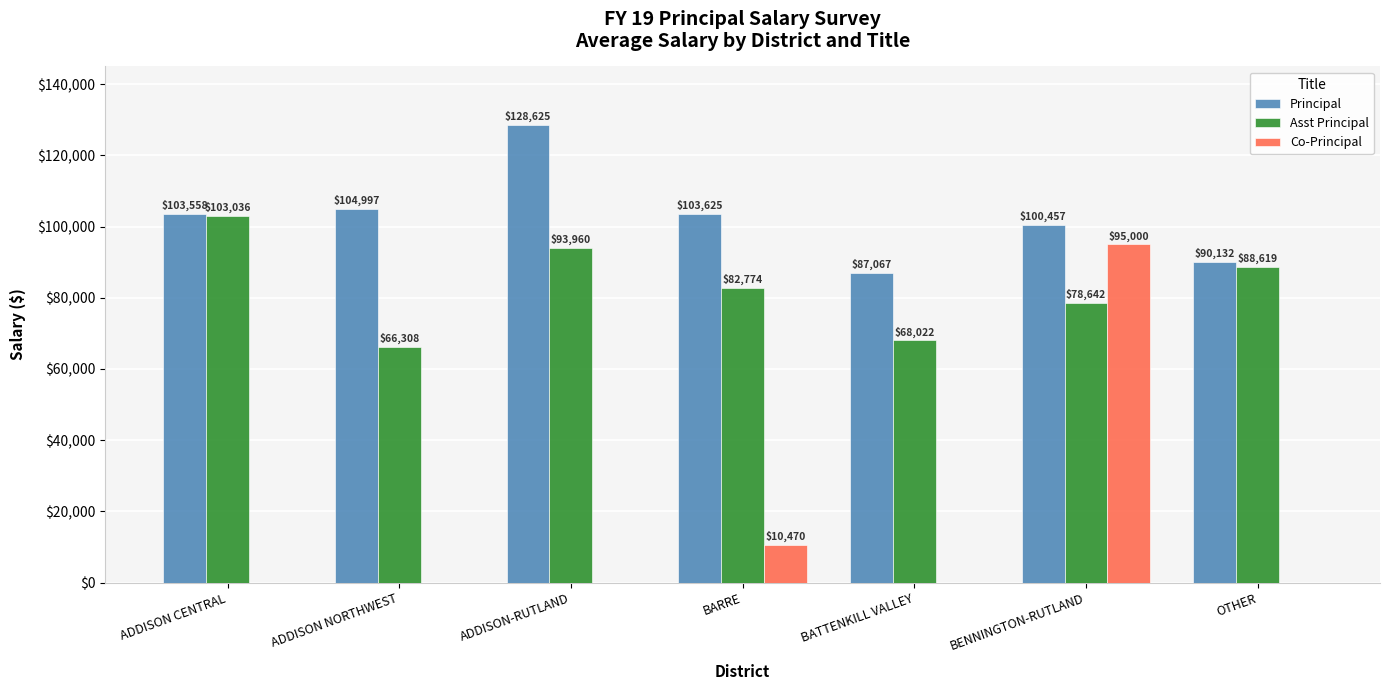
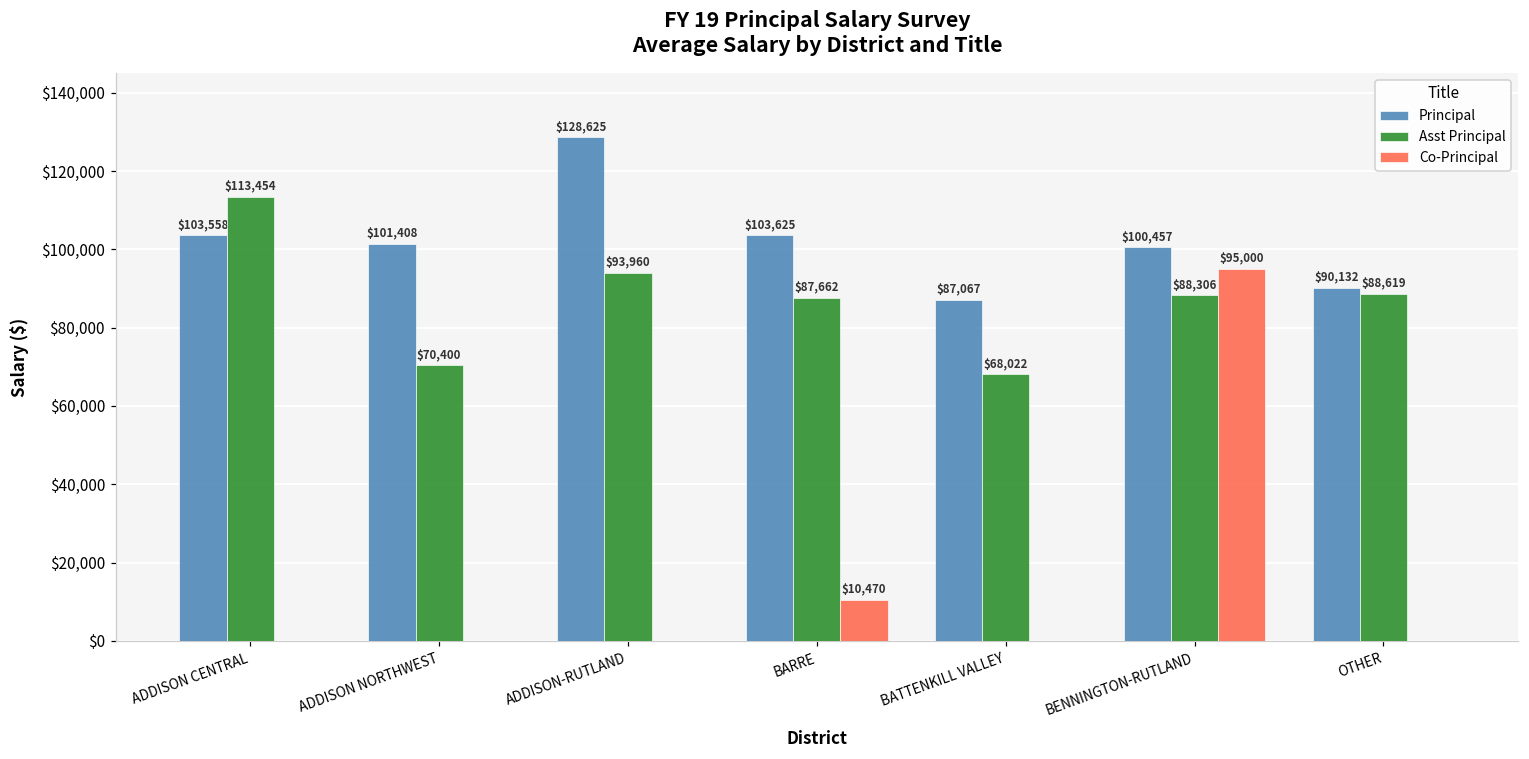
  {
    "Principal": {
      "ADDISON CENTRAL": "$103,558",
-     "ADDISON NORTHWEST": "$104,997",
+     "ADDISON NORTHWEST": "$101,408",
      "ADDISON-RUTLAND": "$128,625",
      "BARRE": "$103,625",
      "BATTENKILL VALLEY": "$87,067",
      "BENNINGTON-RUTLAND": "$100,457",
      "OTHER": "$90,132"
    },
    "Asst Principal": {
-     "ADDISON CENTRAL": "$103,036",
-     "ADDISON NORTHWEST": "$66,308",
+     "ADDISON CENTRAL": "$113,454",
+     "ADDISON NORTHWEST": "$70,400",
      "ADDISON-RUTLAND": "$93,960",
-     "BARRE": "$82,774",
+     "BARRE": "$87,662",
      "BATTENKILL VALLEY": "$68,022",
-     "BENNINGTON-RUTLAND": "$78,642",
+     "BENNINGTON-RUTLAND": "$88,306",
      "OTHER": "$88,619"
    },
    "Co-Principal": {
      "BARRE": "$10,470",
      "BENNINGTON-RUTLAND": "$95,000"
    }
  }
